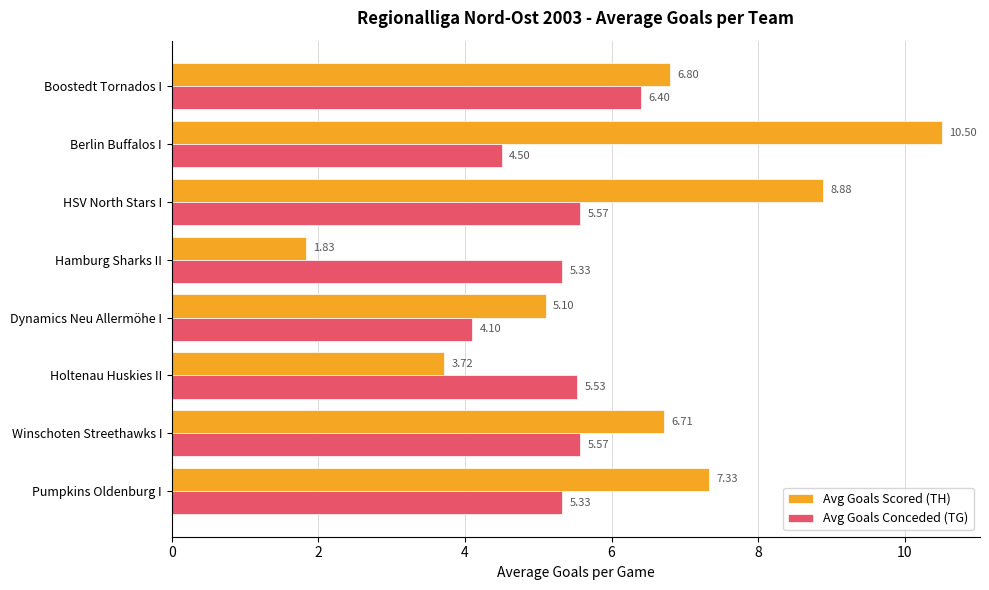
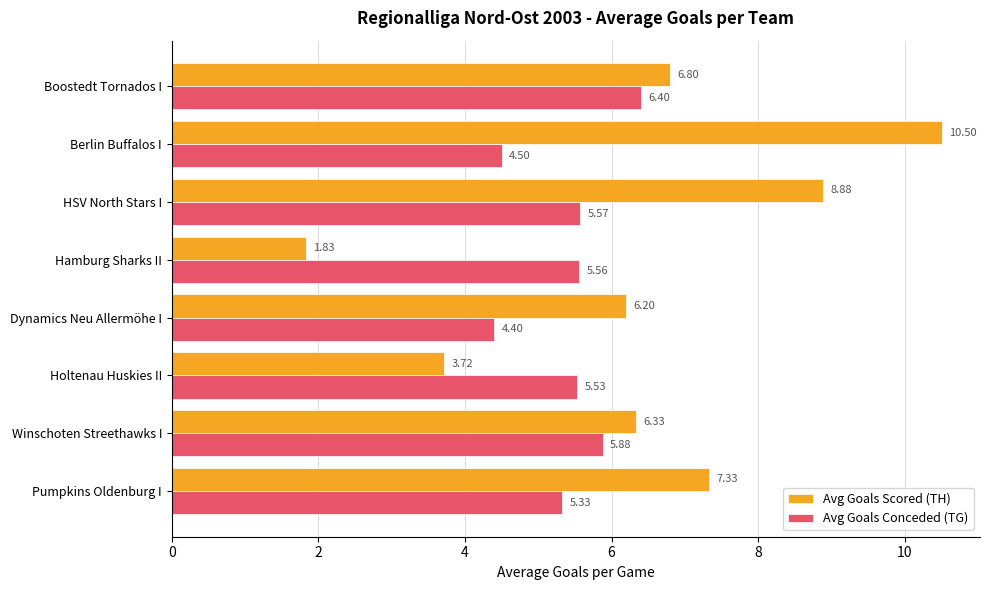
  {
    "Avg Goals Scored (TH)": {
      "Boostedt Tornados I": 6.80,
      "Berlin Buffalos I": 10.50,
      "HSV North Stars I": 8.88,
      "Hamburg Sharks II": 1.83,
-     "Dynamics Neu Allermöhe I": 5.10,
+     "Dynamics Neu Allermöhe I": 6.20,
      "Holtenau Huskies II": 3.72,
-     "Winschoten Streethawks I": 6.71,
+     "Winschoten Streethawks I": 6.33,
      "Pumpkins Oldenburg I": 7.33
    },
    "Avg Goals Conceded (TG)": {
      "Boostedt Tornados I": 6.40,
      "Berlin Buffalos I": 4.50,
      "HSV North Stars I": 5.57,
-     "Hamburg Sharks II": 5.33,
-     "Dynamics Neu Allermöhe I": 4.10,
+     "Hamburg Sharks II": 5.56,
+     "Dynamics Neu Allermöhe I": 4.40,
      "Holtenau Huskies II": 5.53,
-     "Winschoten Streethawks I": 5.57,
+     "Winschoten Streethawks I": 5.88,
      "Pumpkins Oldenburg I": 5.33
    }
  }
